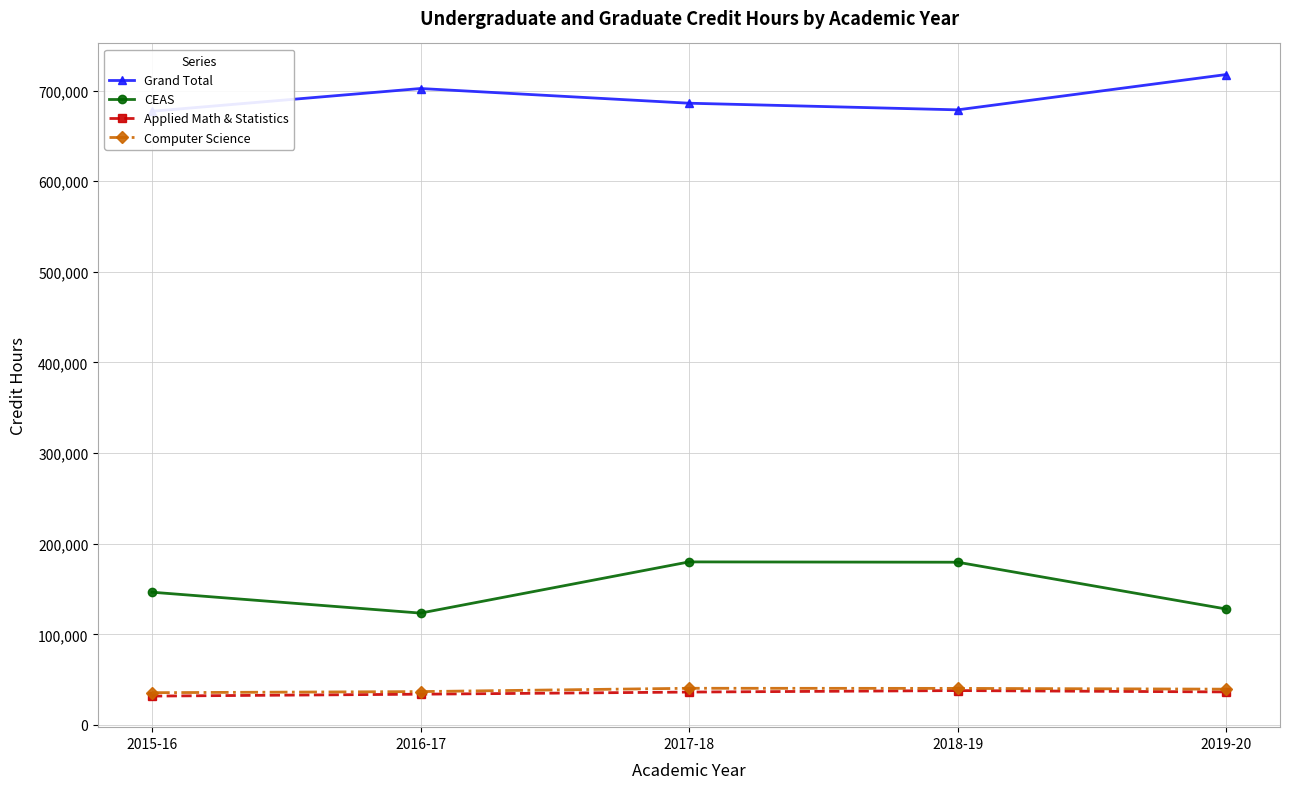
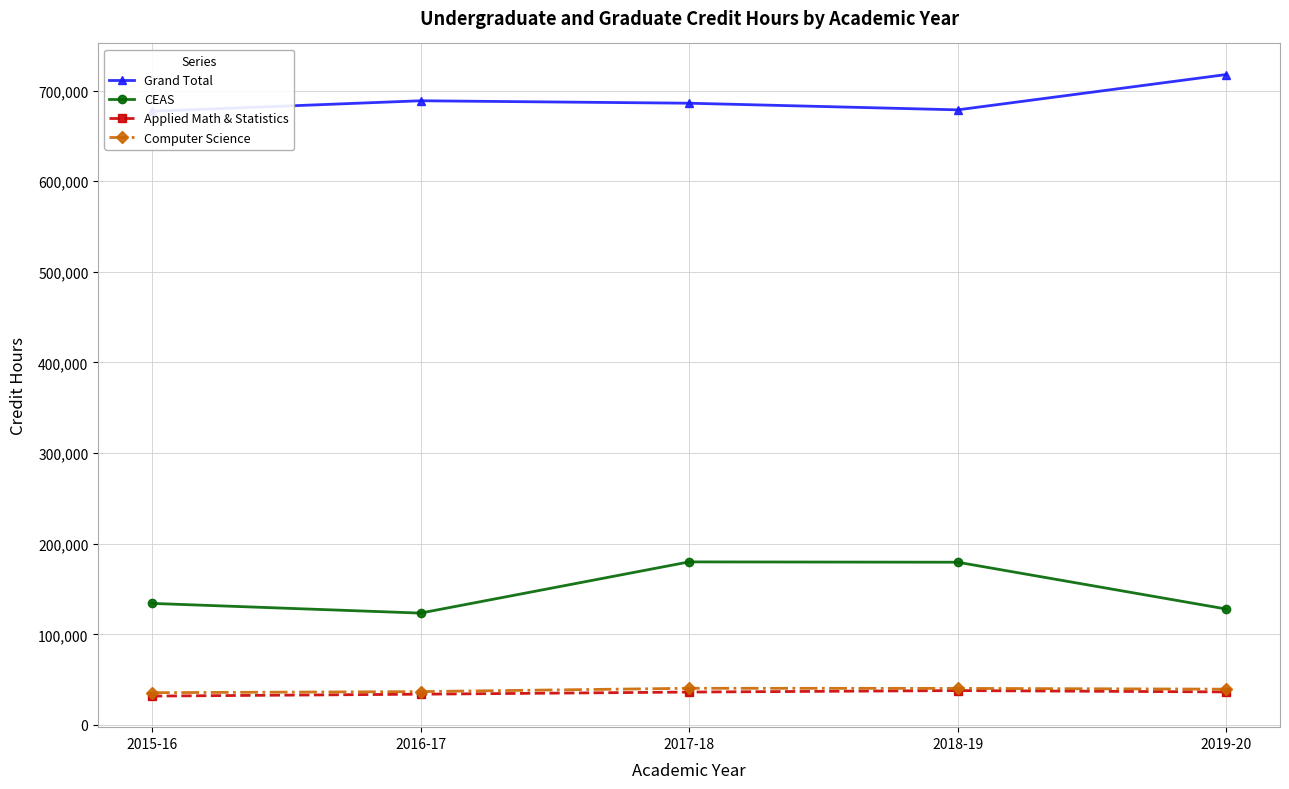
  {
    "Grand Total": {
-     "2016-17": "700,000",
+     "2016-17": "690,000",
      "2017-18": "690,000",
      "2018-19": "680,000",
      "2019-20": "720,000"
    },
    "CEAS": {
-     "2015-16": "150,000",
+     "2015-16": "130,000",
      "2016-17": "120,000",
      "2017-18": "180,000",
      "2018-19": "180,000",
      "2019-20": "130,000"
    },
    "Applied Math & Statistics": {
      "2015-16": "30,000",
      "2016-17": "30,000",
      "2017-18": "40,000",
      "2019-20": "40,000"
    },
    "Computer Science": {
      "2015-16": "40,000",
      "2016-17": "40,000",
      "2017-18": "40,000",
      "2019-20": "40,000"
    }
  }
